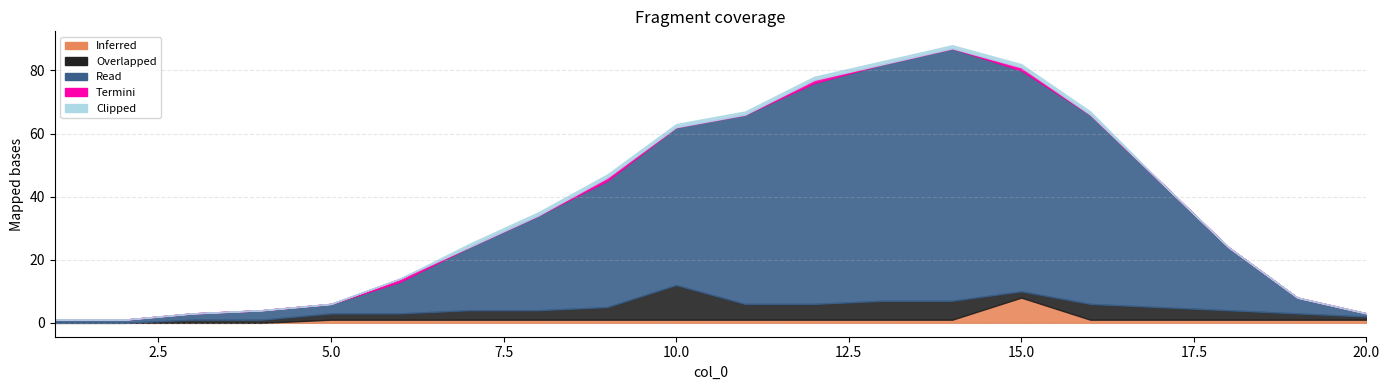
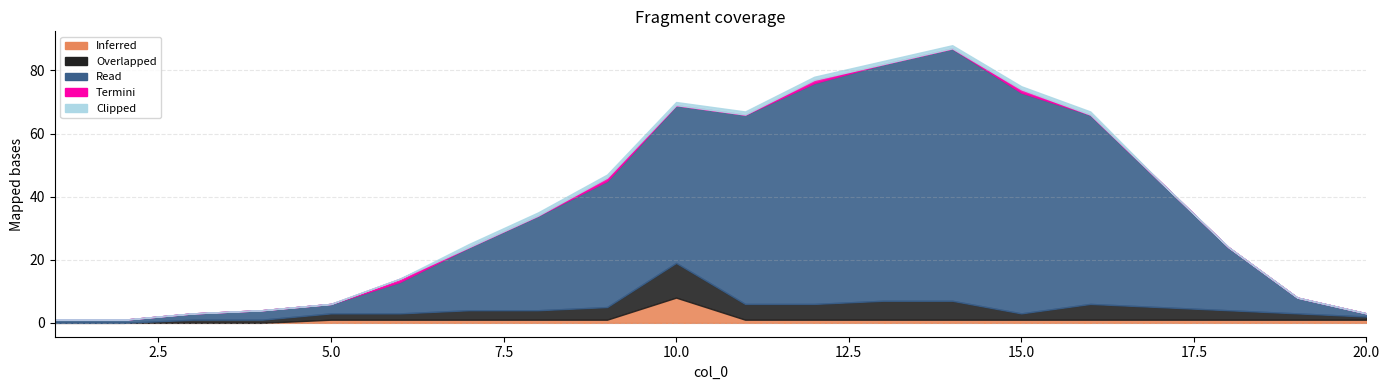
  {
    "Inferred": {
      "5.0": 1,
-     "10.0": 1,
-     "15.0": 8,
+     "10.0": 8,
+     "15.0": 1,
      "20.0": 1
    },
    "Read": {
      "15.0": 70
    },
    "Termini": {
      "15.0": 1
    },
    "Clipped": {
      "10.0": 1,
      "15.0": 1
    }
  }
